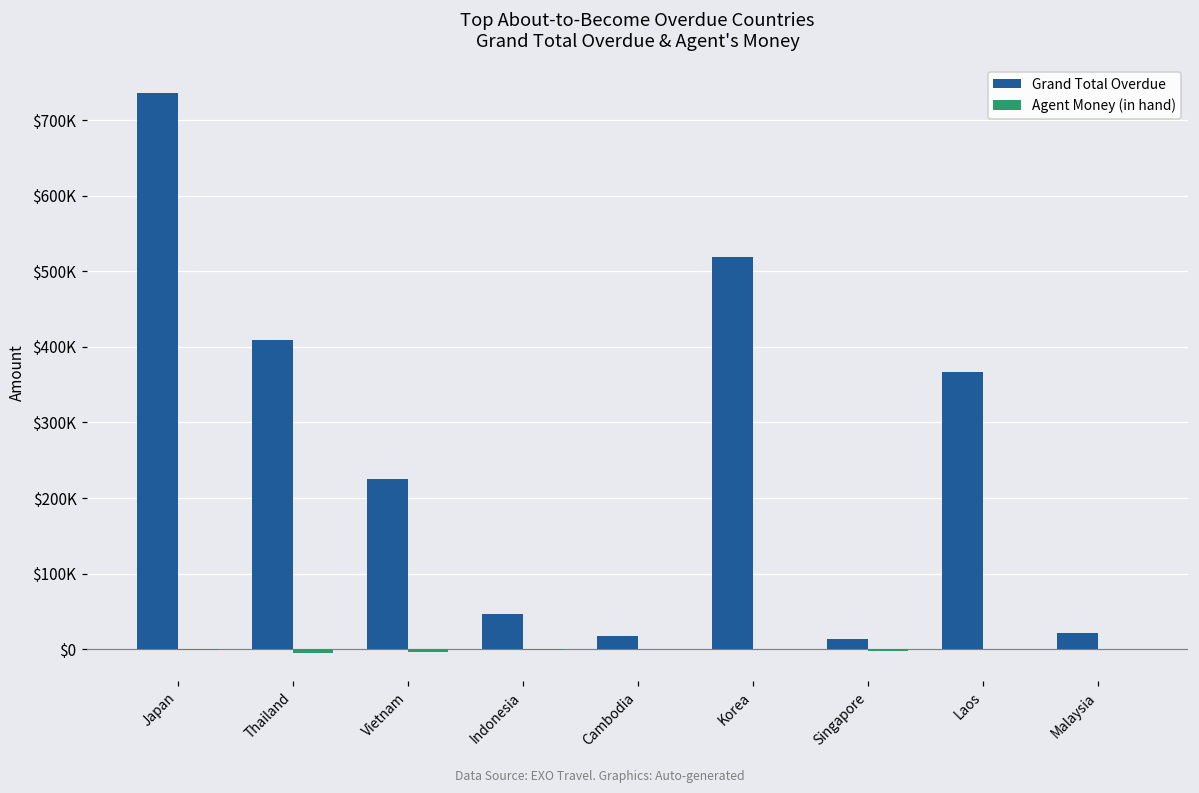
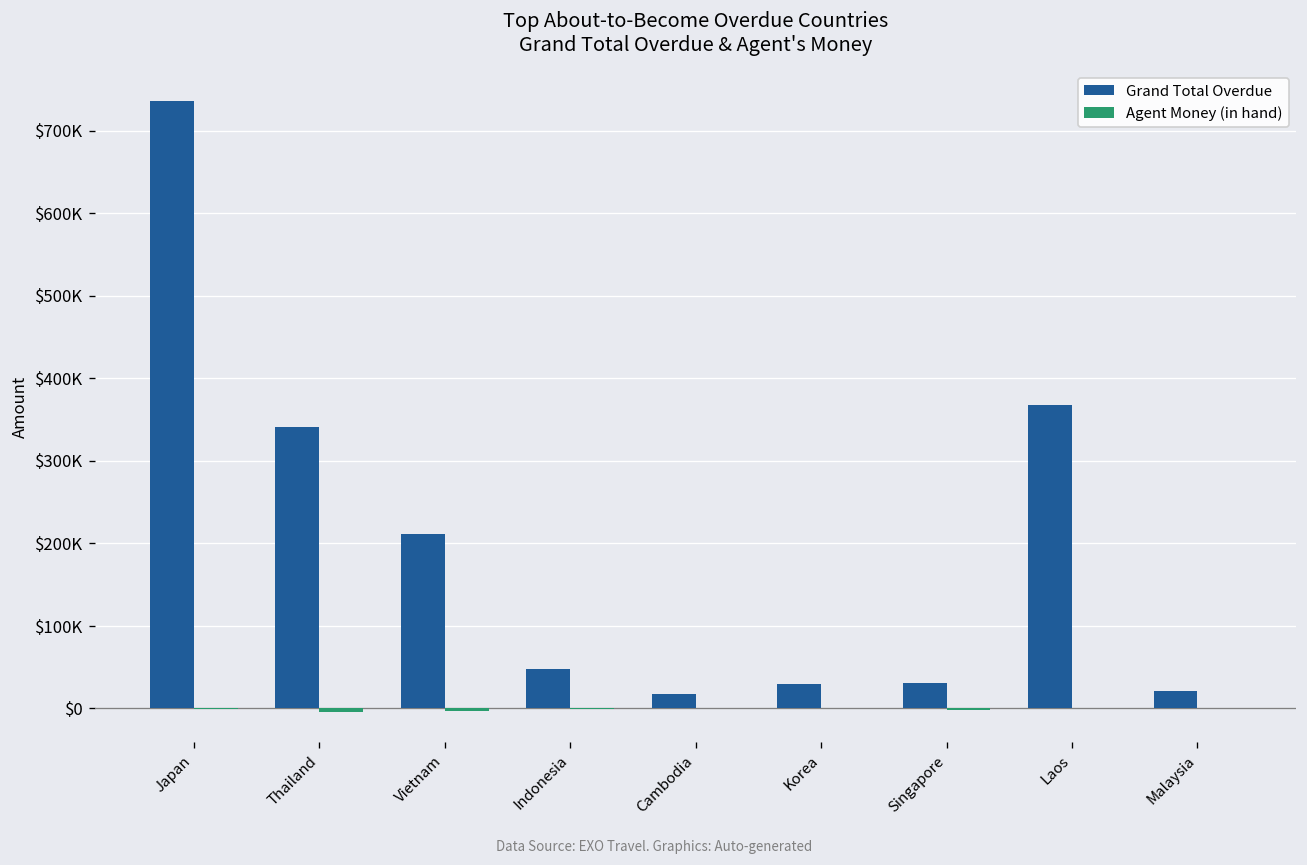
  {
    "Grand Total Overdue": {
      "Japan": "$740000",
-     "Thailand": "$410000",
-     "Vietnam": "$230000",
+     "Thailand": "$340000",
+     "Vietnam": "$210000",
      "Indonesia": "$50000",
      "Cambodia": "$20000",
-     "Korea": "$520000",
-     "Singapore": "$10000",
+     "Korea": "$30000",
+     "Singapore": "$30000",
      "Laos": "$370000",
      "Malaysia": "$20000"
    },
    "Agent Money (in hand)": {
      "Thailand": "$0",
      "Cambodia": "$0",
      "Korea": "$0",
      "Laos": "$0",
      "Malaysia": "$0"
    }
  }
